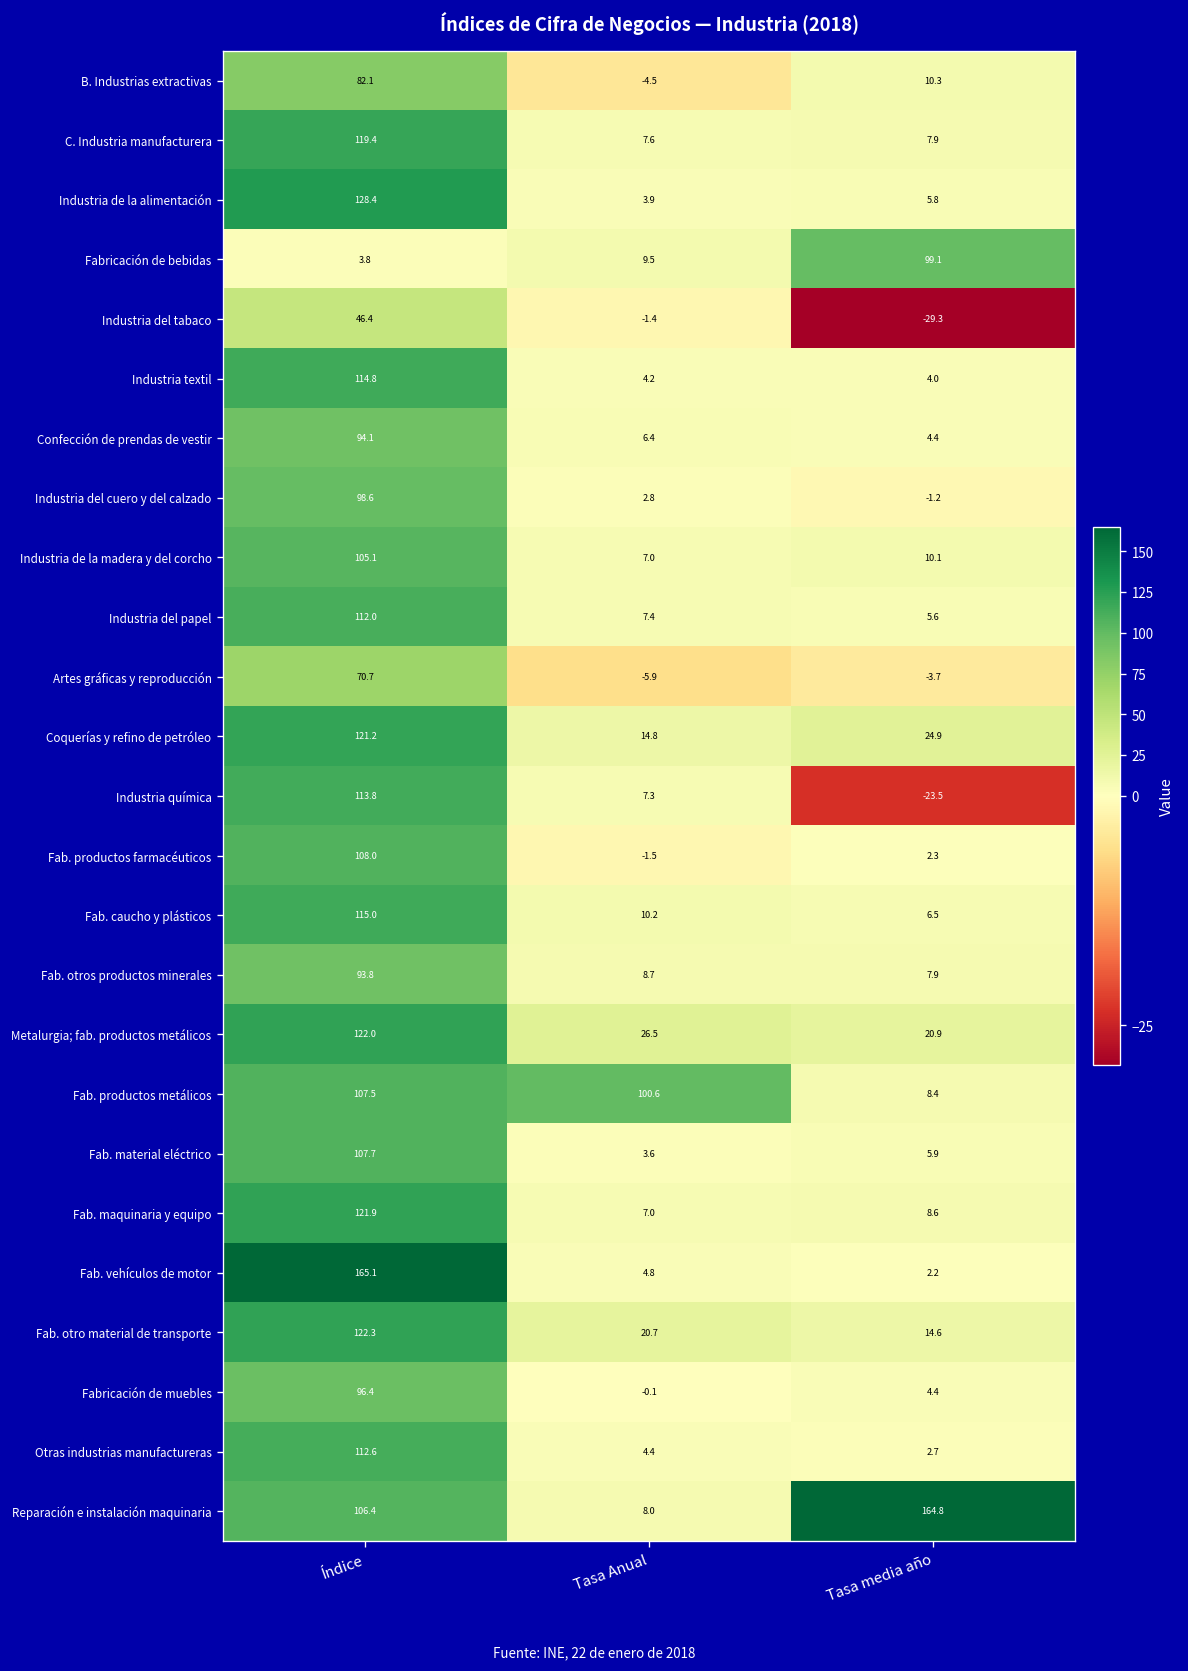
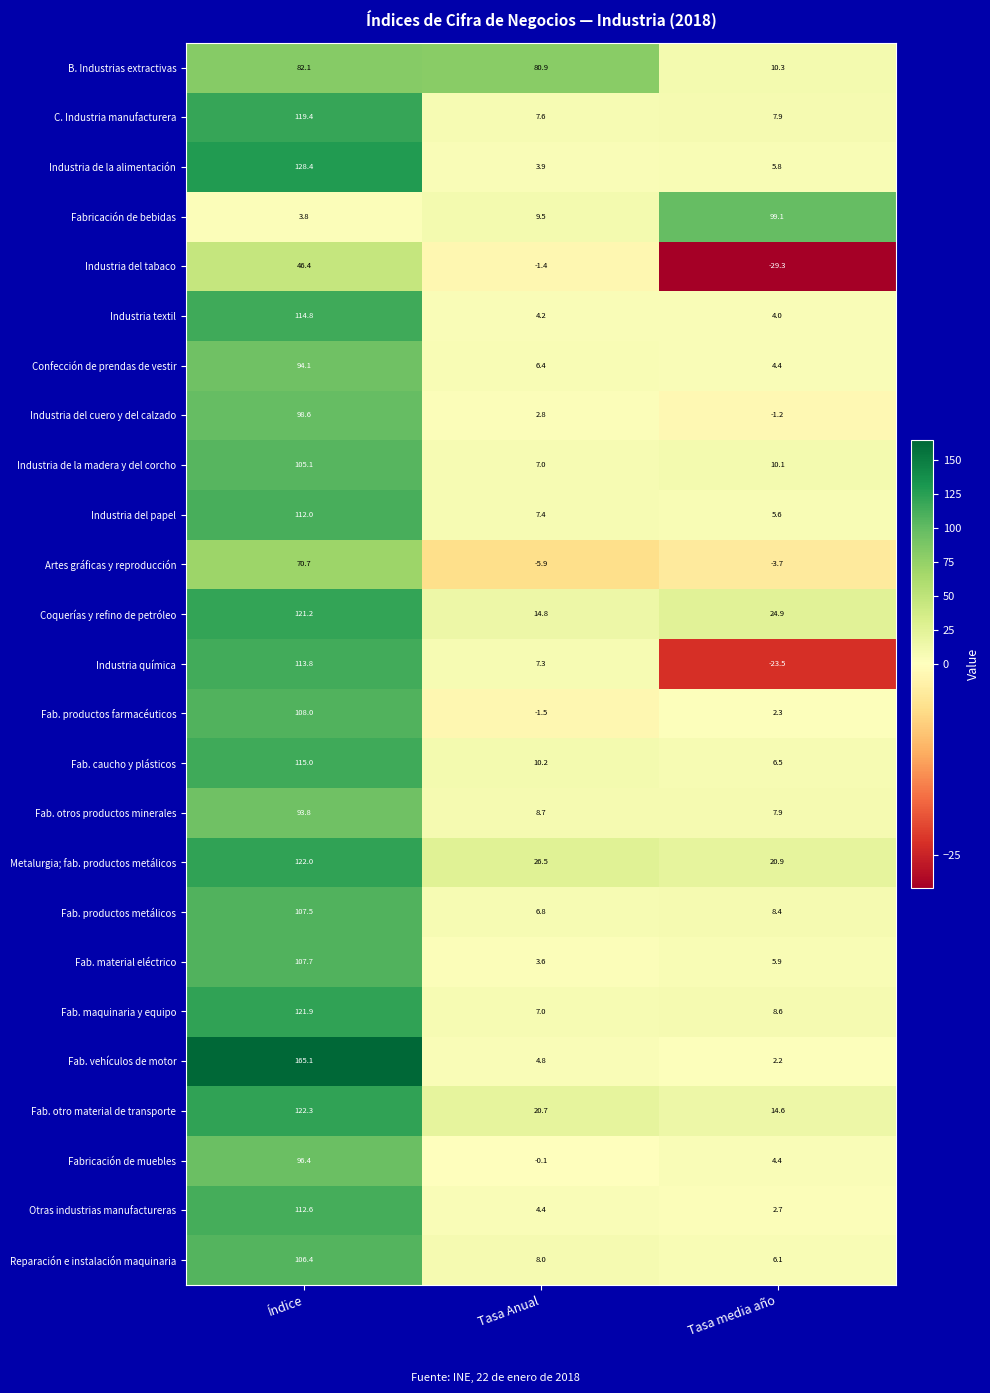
  {
    "B. Industrias extractivas": {
      "Índice": 82.1,
-     "Tasa Anual": -4.5,
+     "Tasa Anual": 80.9,
      "Tasa media año": 10.3
    },
    "C. Industria manufacturera": {
      "Índice": 119.4,
      "Tasa Anual": 7.6,
      "Tasa media año": 7.9
    },
    "Industria de la alimentación": {
      "Índice": 128.4,
      "Tasa Anual": 3.9,
      "Tasa media año": 5.8
    },
    "Fabricación de bebidas": {
      "Índice": 3.8,
      "Tasa Anual": 9.5,
      "Tasa media año": 99.1
    },
    "Industria del tabaco": {
      "Índice": 46.4,
      "Tasa Anual": -1.4,
      "Tasa media año": -29.3
    },
    "Industria textil": {
      "Índice": 114.8,
      "Tasa Anual": 4.2,
      "Tasa media año": 4.0
    },
    "Confección de prendas de vestir": {
      "Índice": 94.1,
      "Tasa Anual": 6.4,
      "Tasa media año": 4.4
    },
    "Industria del cuero y del calzado": {
      "Índice": 98.6,
      "Tasa Anual": 2.8,
      "Tasa media año": -1.2
    },
    "Industria de la madera y del corcho": {
      "Índice": 105.1,
      "Tasa Anual": 7.0,
      "Tasa media año": 10.1
    },
    "Industria del papel": {
      "Índice": 112.0,
      "Tasa Anual": 7.4,
      "Tasa media año": 5.6
    },
    "Artes gráficas y reproducción": {
      "Índice": 70.7,
      "Tasa Anual": -5.9,
      "Tasa media año": -3.7
    },
    "Coquerías y refino de petróleo": {
      "Índice": 121.2,
      "Tasa Anual": 14.8,
      "Tasa media año": 24.9
    },
    "Industria química": {
      "Índice": 113.8,
      "Tasa Anual": 7.3,
      "Tasa media año": -23.5
    },
    "Fab. productos farmacéuticos": {
      "Índice": 108.0,
      "Tasa Anual": -1.5,
      "Tasa media año": 2.3
    },
    "Fab. caucho y plásticos": {
      "Índice": 115.0,
      "Tasa Anual": 10.2,
      "Tasa media año": 6.5
    },
    "Fab. otros productos minerales": {
      "Índice": 93.8,
      "Tasa Anual": 8.7,
      "Tasa media año": 7.9
    },
    "Metalurgia; fab. productos metálicos": {
      "Índice": 122.0,
      "Tasa Anual": 26.5,
      "Tasa media año": 20.9
    },
    "Fab. productos metálicos": {
      "Índice": 107.5,
-     "Tasa Anual": 100.6,
+     "Tasa Anual": 6.8,
      "Tasa media año": 8.4
    },
    "Fab. material eléctrico": {
      "Índice": 107.7,
      "Tasa Anual": 3.6,
      "Tasa media año": 5.9
    },
    "Fab. maquinaria y equipo": {
      "Índice": 121.9,
      "Tasa Anual": 7.0,
      "Tasa media año": 8.6
    },
    "Fab. vehículos de motor": {
      "Índice": 165.1,
      "Tasa Anual": 4.8,
      "Tasa media año": 2.2
    },
    "Fab. otro material de transporte": {
      "Índice": 122.3,
      "Tasa Anual": 20.7,
      "Tasa media año": 14.6
    },
    "Fabricación de muebles": {
      "Índice": 96.4,
      "Tasa Anual": -0.1,
      "Tasa media año": 4.4
    },
    "Otras industrias manufactureras": {
      "Índice": 112.6,
      "Tasa Anual": 4.4,
      "Tasa media año": 2.7
    },
    "Reparación e instalación maquinaria": {
      "Índice": 106.4,
      "Tasa Anual": 8.0,
-     "Tasa media año": 164.8
+     "Tasa media año": 6.1
    }
  }
